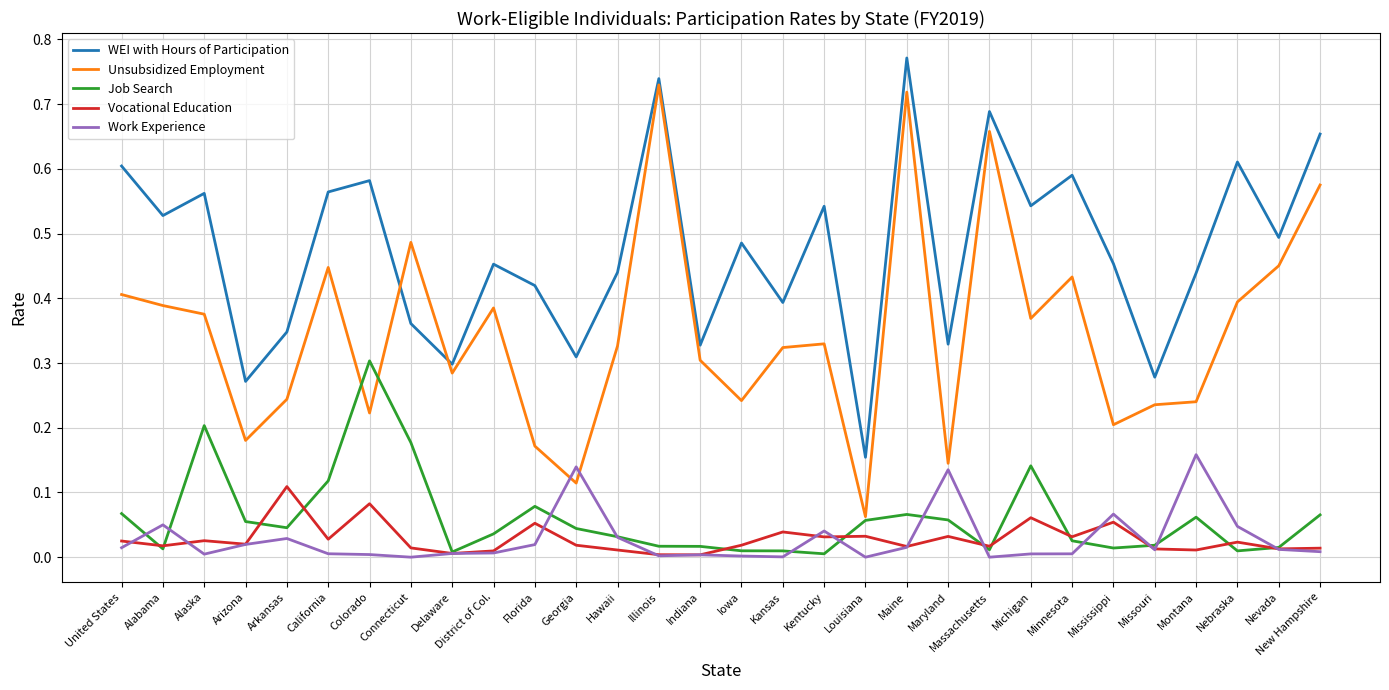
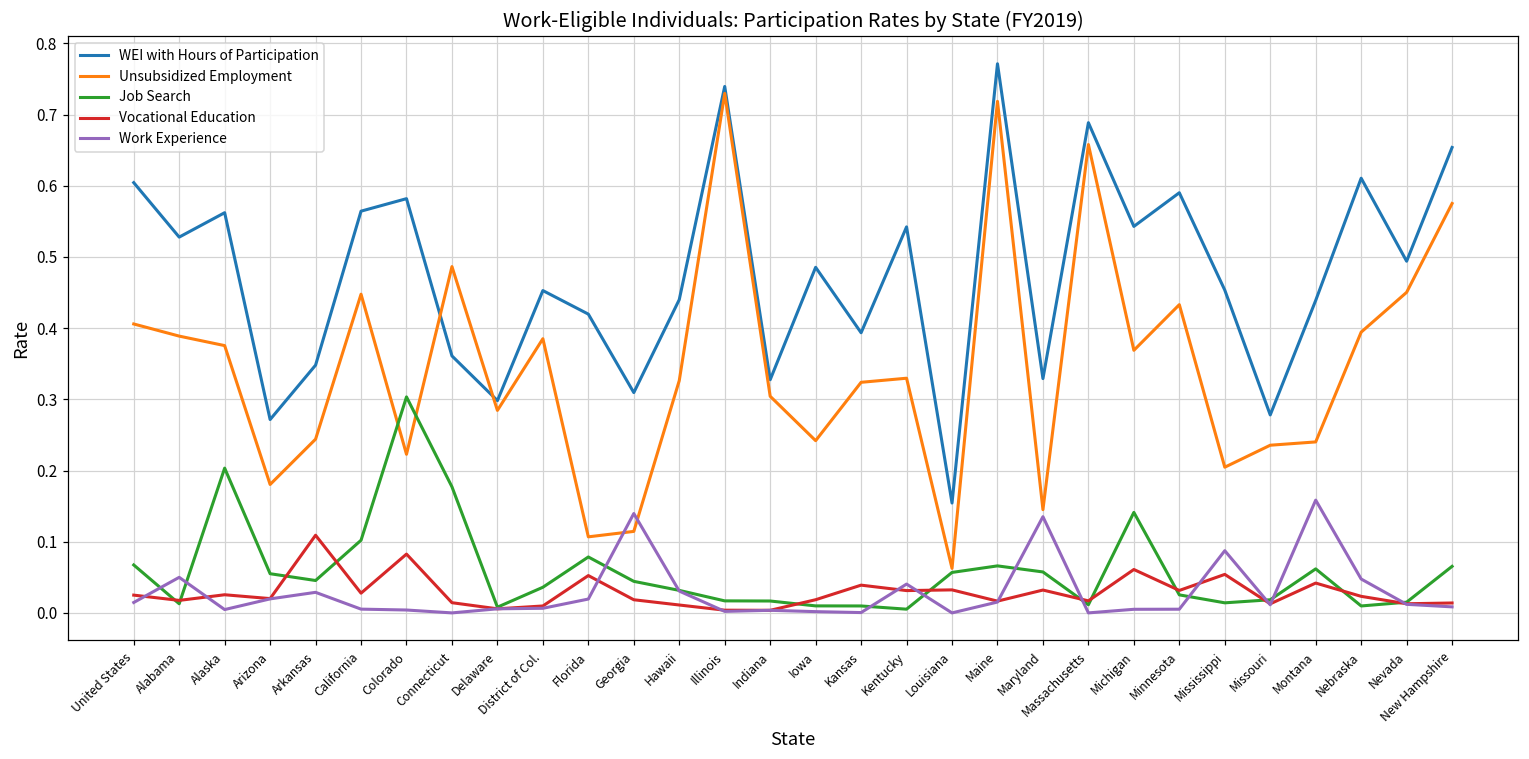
  {
    "WEI with Hours of Participation": {
      "United States": 0.60,
      "Alabama": 0.53,
      "Alaska": 0.56,
      "Arizona": 0.27,
      "Arkansas": 0.35,
      "California": 0.56,
      "Colorado": 0.58,
      "Connecticut": 0.36,
      "Delaware": 0.30,
      "District of Col.": 0.45,
      "Florida": 0.42,
      "Georgia": 0.31,
      "Hawaii": 0.44,
      "Illinois": 0.74,
      "Indiana": 0.33,
      "Iowa": 0.49,
      "Kansas": 0.39,
      "Kentucky": 0.54,
      "Louisiana": 0.15,
      "Maine": 0.77,
      "Maryland": 0.33,
      "Massachusetts": 0.69,
      "Michigan": 0.54,
      "Minnesota": 0.59,
      "Mississippi": 0.45,
      "Missouri": 0.28,
      "Montana": 0.44,
      "Nebraska": 0.61,
      "Nevada": 0.49,
      "New Hampshire": 0.65
    },
    "Unsubsidized Employment": {
      "United States": 0.41,
      "Alabama": 0.39,
      "Alaska": 0.38,
      "Arizona": 0.18,
      "Arkansas": 0.24,
      "California": 0.45,
      "Colorado": 0.22,
      "Connecticut": 0.49,
      "Delaware": 0.28,
      "District of Col.": 0.39,
-     "Florida": 0.17,
+     "Florida": 0.11,
      "Georgia": 0.11,
      "Hawaii": 0.33,
      "Illinois": 0.73,
      "Indiana": 0.30,
      "Iowa": 0.24,
      "Kansas": 0.32,
      "Kentucky": 0.33,
      "Louisiana": 0.06,
      "Maine": 0.72,
      "Maryland": 0.15,
      "Massachusetts": 0.66,
      "Michigan": 0.37,
      "Minnesota": 0.43,
      "Mississippi": 0.20,
      "Missouri": 0.24,
      "Montana": 0.24,
      "Nebraska": 0.39,
      "Nevada": 0.45,
      "New Hampshire": 0.58
    },
    "Job Search": {
      "United States": 0.07,
      "Alabama": 0.01,
      "Alaska": 0.20,
      "Arizona": 0.06,
      "Arkansas": 0.05,
-     "California": 0.12,
+     "California": 0.10,
      "Colorado": 0.30,
      "Connecticut": 0.18,
      "District of Col.": 0.04,
      "Florida": 0.08,
      "Georgia": 0.04,
      "Illinois": 0.02,
      "Indiana": 0.02,
      "Iowa": 0.01,
      "Kansas": 0.01,
      "Kentucky": 0.01,
      "Louisiana": 0.06,
      "Maine": 0.07,
      "Maryland": 0.06,
      "Massachusetts": 0.01,
      "Michigan": 0.14,
      "Minnesota": 0.03,
      "Mississippi": 0.01,
      "Missouri": 0.02,
      "Montana": 0.06,
      "Nebraska": 0.01,
      "New Hampshire": 0.07
    },
    "Vocational Education": {
      "United States": 0.02,
      "Alabama": 0.02,
      "Alaska": 0.03,
      "Arkansas": 0.11,
      "California": 0.03,
      "Colorado": 0.08,
      "Connecticut": 0.01,
      "Florida": 0.05,
      "Georgia": 0.02,
      "Hawaii": 0.01,
      "Iowa": 0.02,
      "Kansas": 0.04,
      "Kentucky": 0.03,
      "Louisiana": 0.03,
      "Maryland": 0.03,
      "Massachusetts": 0.02,
      "Michigan": 0.06,
      "Minnesota": 0.03,
      "Mississippi": 0.05,
-     "Montana": 0.01,
+     "Montana": 0.04,
      "Nebraska": 0.02,
      "New Hampshire": 0.01
    },
    "Work Experience": {
      "United States": 0.01,
      "Alabama": 0.05,
      "Alaska": 0.00,
      "Arkansas": 0.03,
      "California": 0.01,
      "Colorado": 0.00,
      "Connecticut": 0.00,
      "Florida": 0.02,
      "Georgia": 0.14,
      "Iowa": 0.00,
      "Kansas": 0.00,
      "Kentucky": 0.04,
      "Louisiana": 0.00,
      "Maryland": 0.14,
      "Massachusetts": 0.00,
      "Michigan": 0.01,
      "Minnesota": 0.01,
-     "Mississippi": 0.07,
+     "Mississippi": 0.09,
      "Montana": 0.16,
      "Nebraska": 0.05,
      "New Hampshire": 0.01
    }
  }
